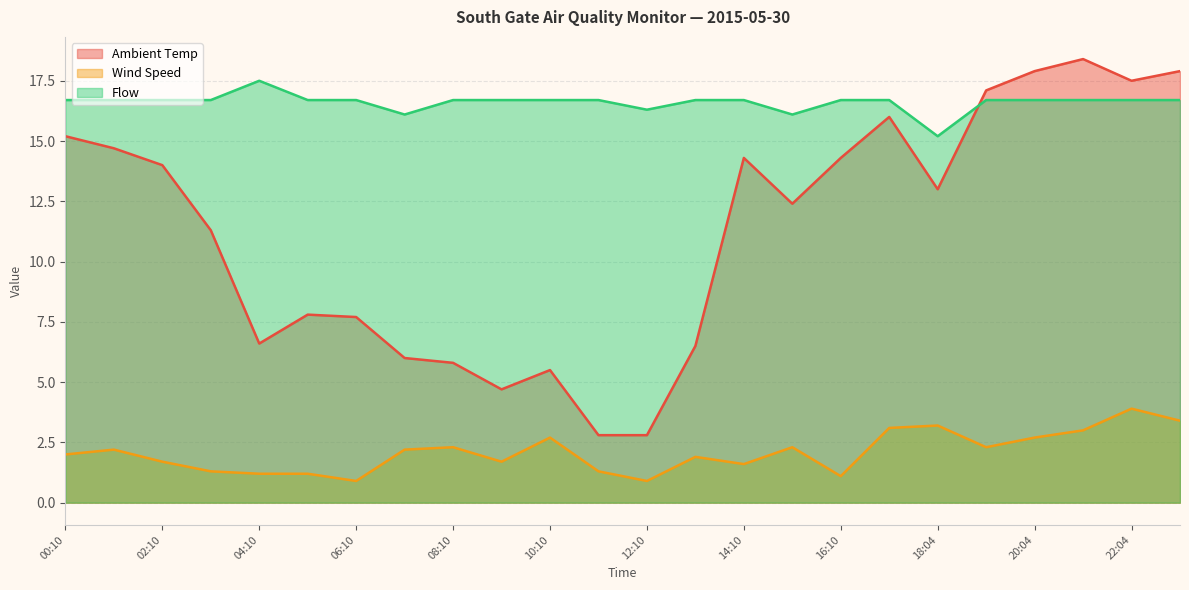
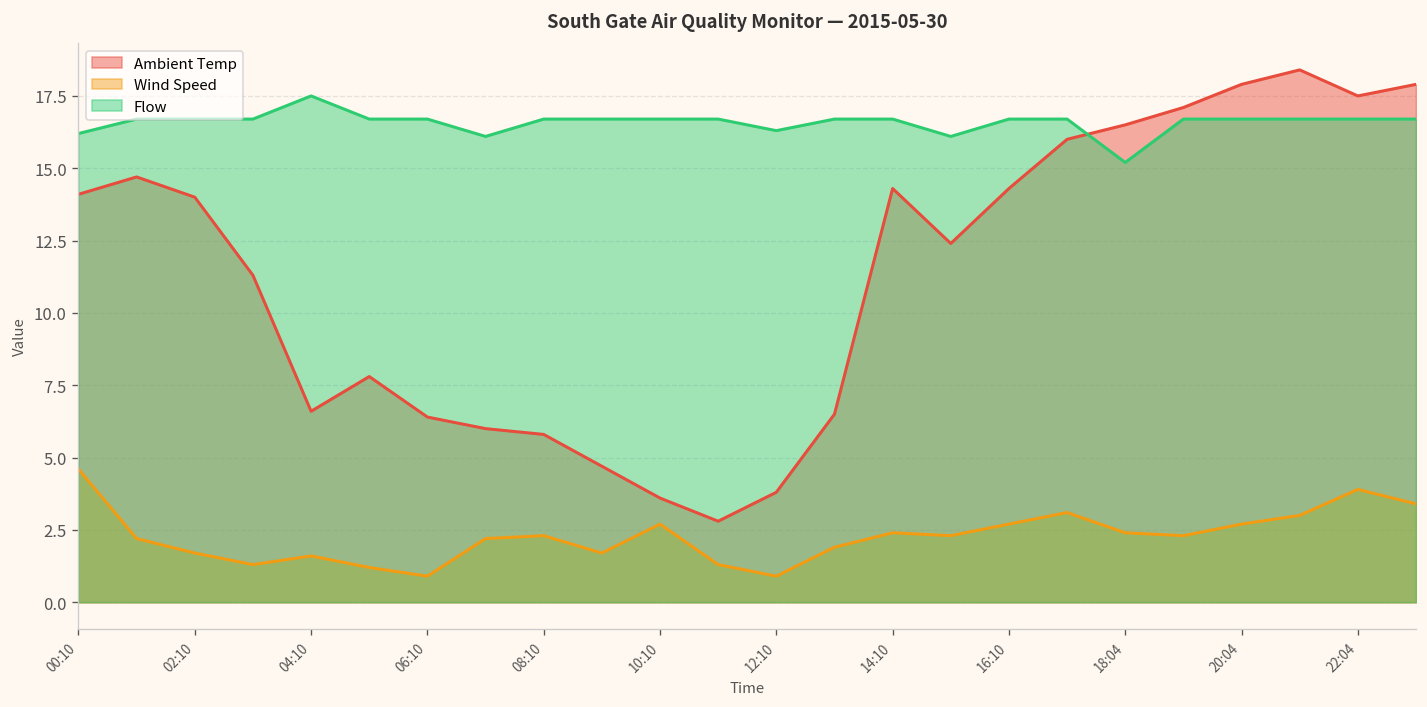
  {
    "Ambient Temp": {
-     "00:10": 15.2,
+     "00:10": 14.1,
      "02:10": 14.0,
      "04:10": 6.6,
-     "06:10": 7.7,
+     "06:10": 6.4,
      "08:10": 5.8,
-     "10:10": 5.5,
-     "12:10": 2.8,
+     "10:10": 3.6,
+     "12:10": 3.8,
      "14:10": 14.3,
      "16:10": 14.3,
-     "18:04": 13.0,
+     "18:04": 16.5,
      "20:04": 17.9,
      "22:04": 17.5
    },
    "Wind Speed": {
-     "00:10": 2.0,
+     "00:10": 4.6,
      "02:10": 1.7,
-     "04:10": 1.2,
+     "04:10": 1.6,
      "06:10": 0.9,
      "08:10": 2.3,
      "10:10": 2.7,
      "12:10": 0.9,
-     "14:10": 1.6,
-     "16:10": 1.1,
-     "18:04": 3.2,
+     "14:10": 2.4,
+     "16:10": 2.7,
+     "18:04": 2.4,
      "20:04": 2.7,
      "22:04": 3.9
    },
    "Flow": {
-     "00:10": 16.7,
+     "00:10": 16.2,
      "04:10": 17.5,
      "06:10": 16.7,
      "08:10": 16.7,
      "10:10": 16.7,
      "12:10": 16.3,
      "14:10": 16.7,
      "16:10": 16.7,
      "18:04": 15.2,
      "20:04": 16.7,
      "22:04": 16.7
    }
  }
